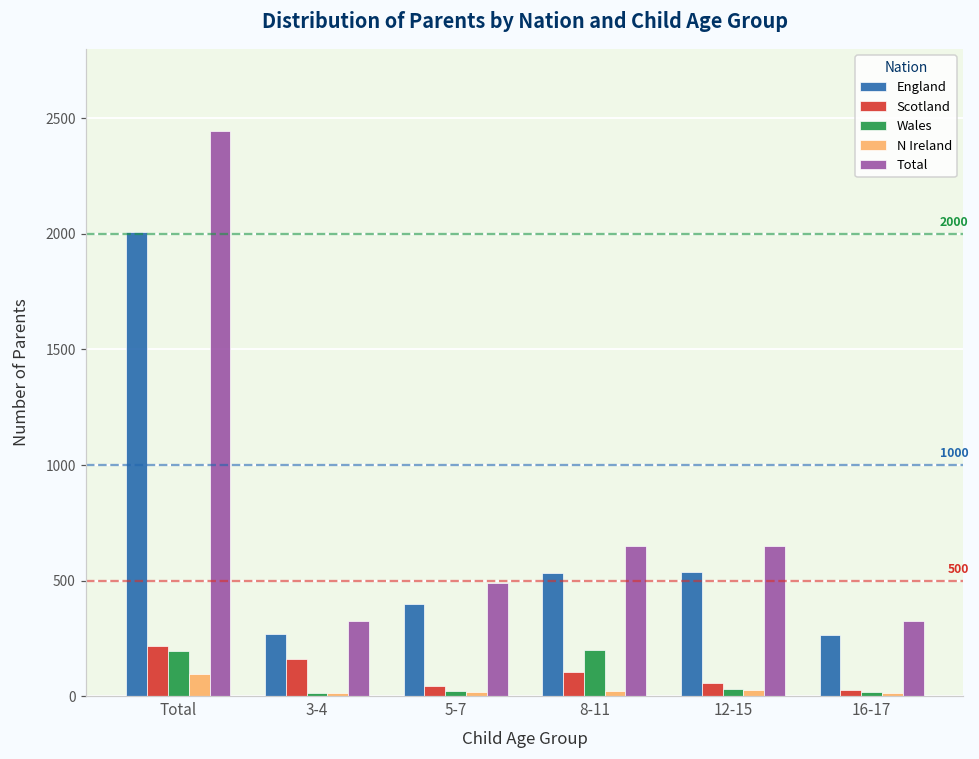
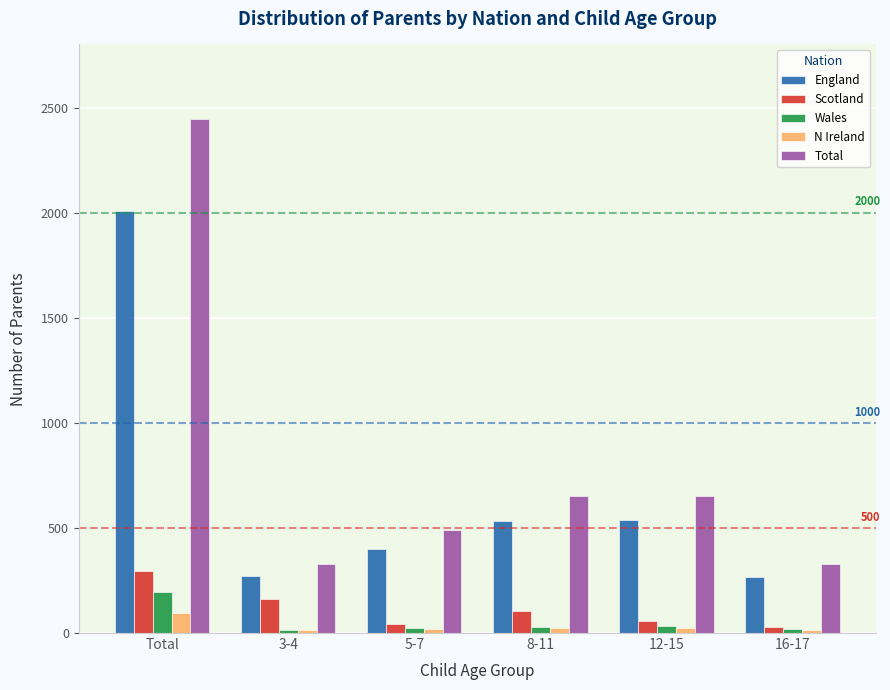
  {
    "England": {
      "Total": 2010,
      "3-4": 270,
      "5-7": 400,
      "8-11": 540,
      "12-15": 540,
      "16-17": 270
    },
    "Scotland": {
-     "Total": 220,
+     "Total": 290,
      "3-4": 160,
      "5-7": 40,
      "8-11": 100,
      "12-15": 60,
      "16-17": 30
    },
    "Wales": {
      "Total": 200,
      "3-4": 10,
      "5-7": 20,
-     "8-11": 200,
+     "8-11": 30,
      "12-15": 30,
      "16-17": 20
    },
    "N Ireland": {
      "Total": 100,
      "3-4": 10,
      "5-7": 20,
      "8-11": 20,
      "12-15": 30,
      "16-17": 10
    },
    "Total": {
      "Total": 2440,
      "3-4": 330,
      "5-7": 490,
      "8-11": 650,
      "12-15": 650,
      "16-17": 330
    }
  }
